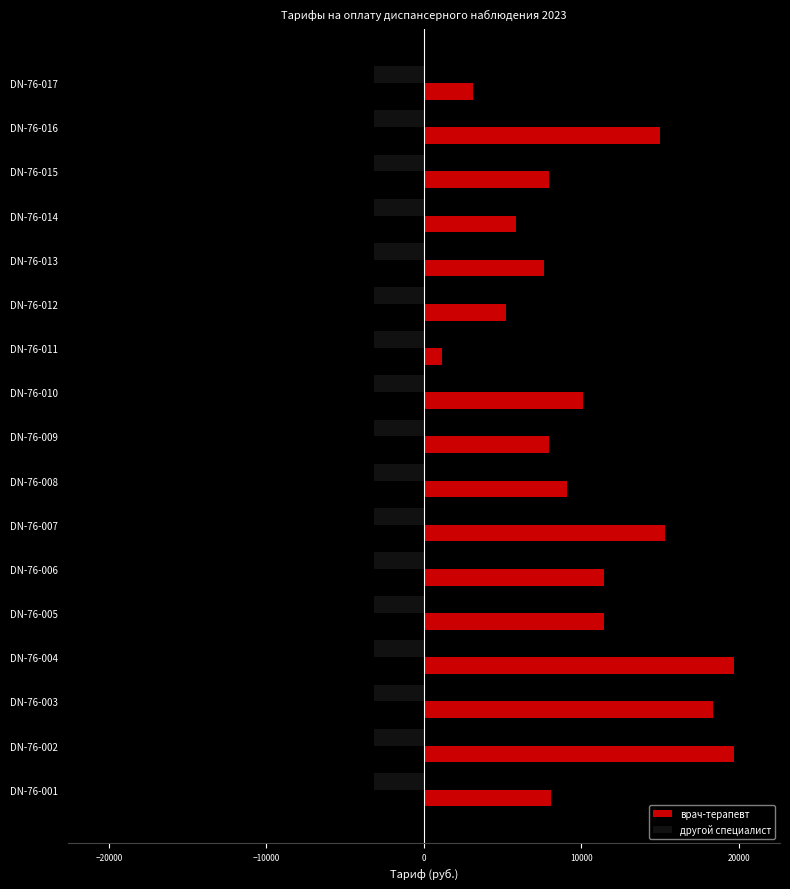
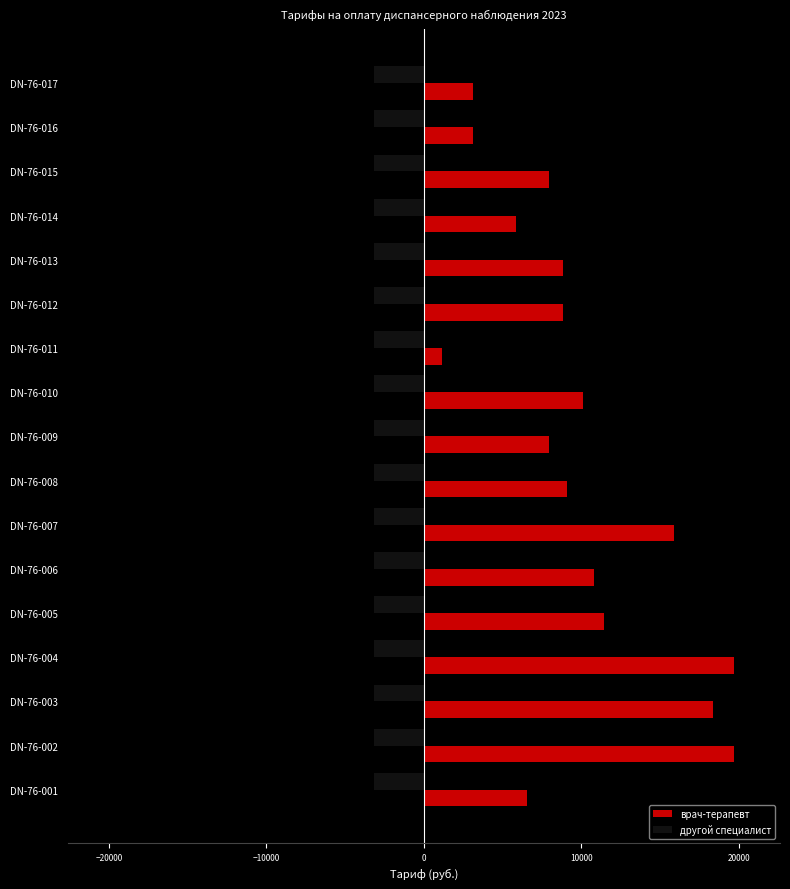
  {
    "врач-терапевт": {
      "DN-76-017": 3100,
-     "DN-76-016": 15000,
+     "DN-76-016": 3100,
      "DN-76-015": 7900,
      "DN-76-014": 5800,
-     "DN-76-013": 7600,
-     "DN-76-012": 5200,
+     "DN-76-013": 8900,
+     "DN-76-012": 8900,
      "DN-76-011": 1200,
      "DN-76-010": 10100,
      "DN-76-009": 8000,
      "DN-76-008": 9100,
-     "DN-76-007": 15300,
-     "DN-76-006": 11400,
+     "DN-76-007": 15900,
+     "DN-76-006": 10800,
      "DN-76-005": 11400,
      "DN-76-004": 19700,
      "DN-76-003": 18400,
      "DN-76-002": 19700,
-     "DN-76-001": 8100
+     "DN-76-001": 6600
    },
    "другой специалист": {
      "DN-76-017": -3100,
      "DN-76-016": -3100,
      "DN-76-015": -3100,
      "DN-76-014": -3100,
      "DN-76-013": -3100,
      "DN-76-012": -3100,
      "DN-76-011": -3100,
      "DN-76-010": -3100,
      "DN-76-009": -3100,
      "DN-76-008": -3100,
      "DN-76-007": -3100,
      "DN-76-006": -3100,
      "DN-76-005": -3100,
      "DN-76-004": -3100,
      "DN-76-003": -3100,
      "DN-76-002": -3100,
      "DN-76-001": -3100
    }
  }
